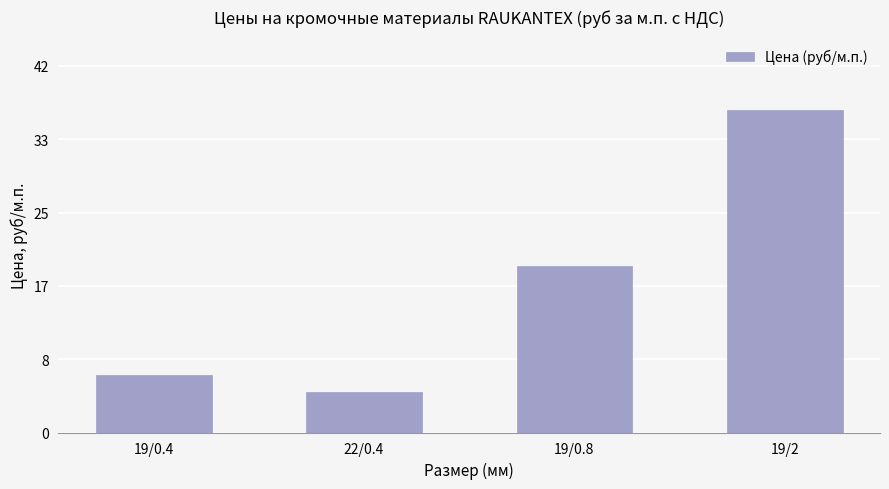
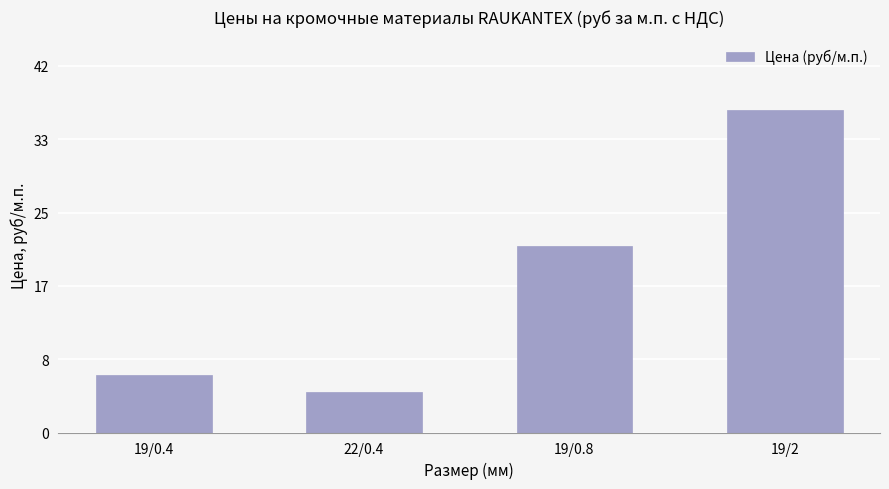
  {
    "19/0.4": 7,
    "22/0.4": 5,
-   "19/0.8": 19,
+   "19/0.8": 21,
    "19/2": 37
  }
